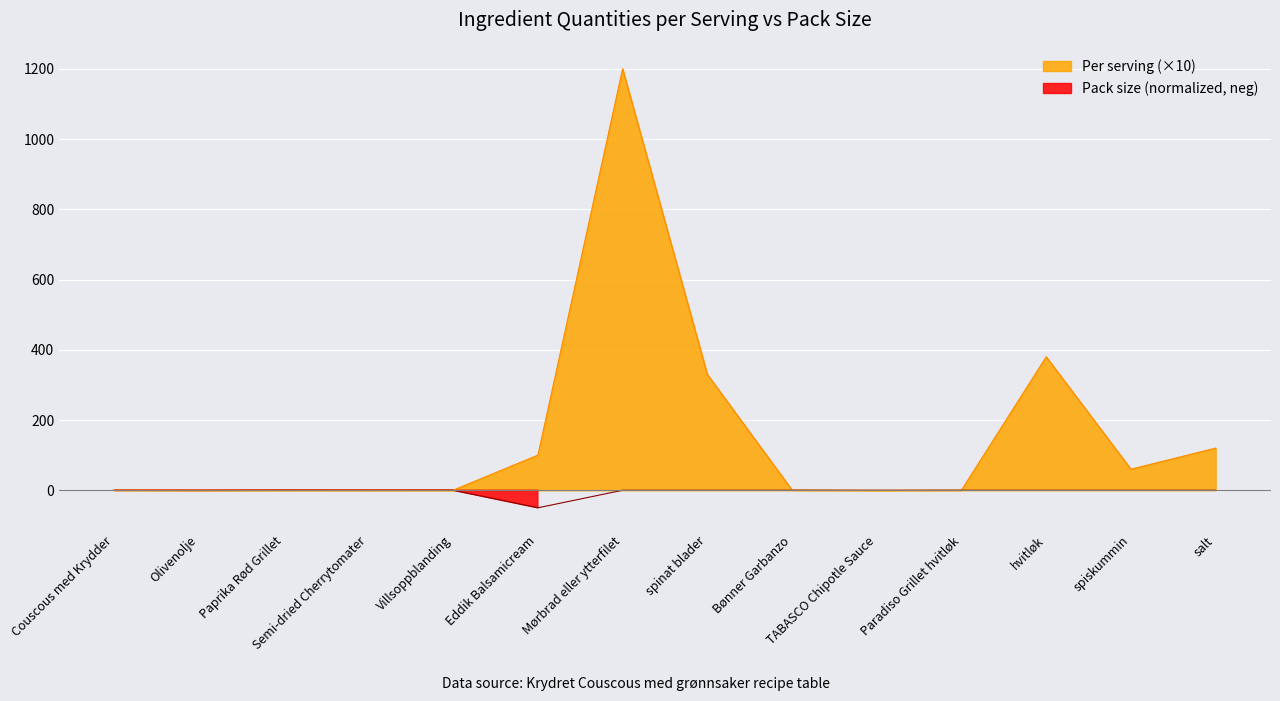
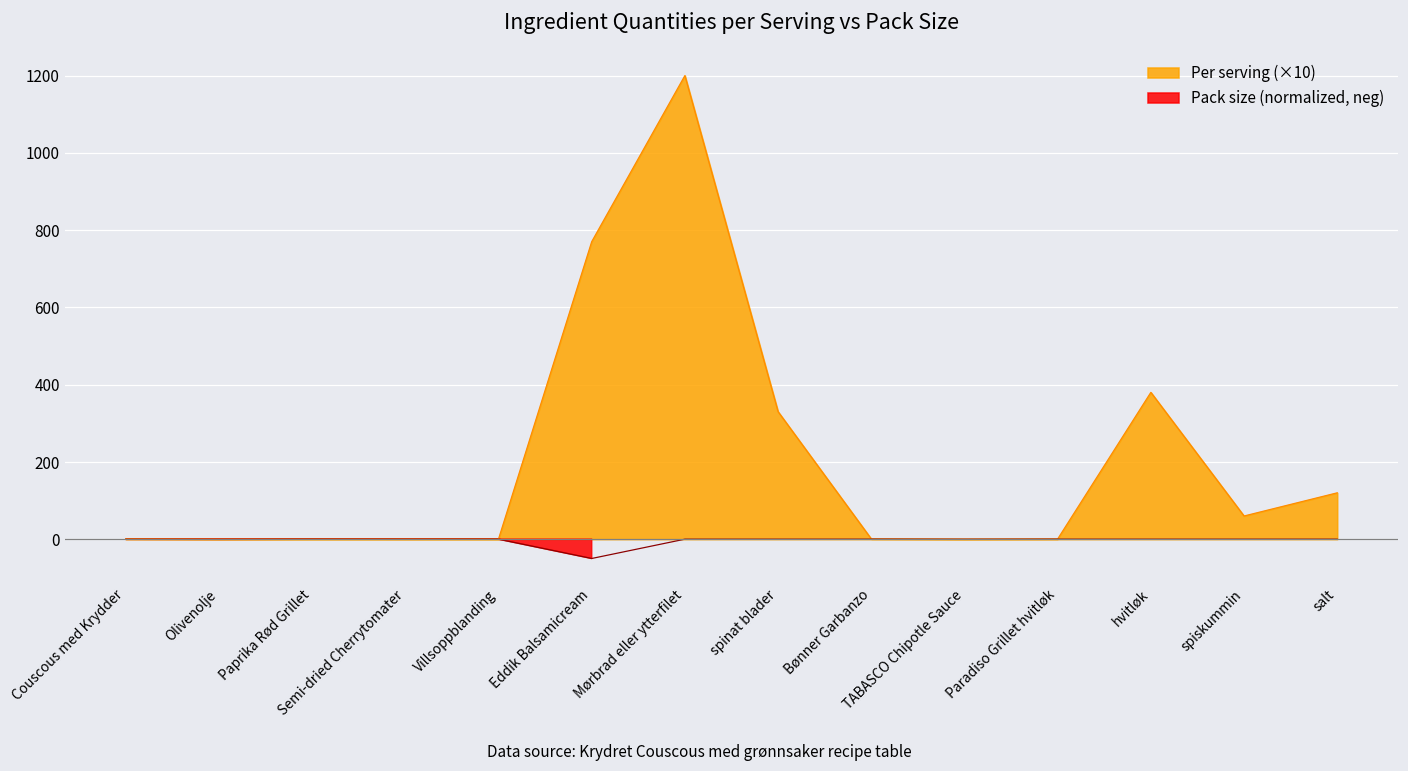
  {
    "Per serving (×10)": {
-     "Eddik Balsamicream": 100,
+     "Eddik Balsamicream": 770,
      "Mørbrad eller ytterfilet": 1200,
      "spinat blader": 330,
      "hvitløk": 380,
      "spiskummin": 60,
      "salt": 120
    }
  }
